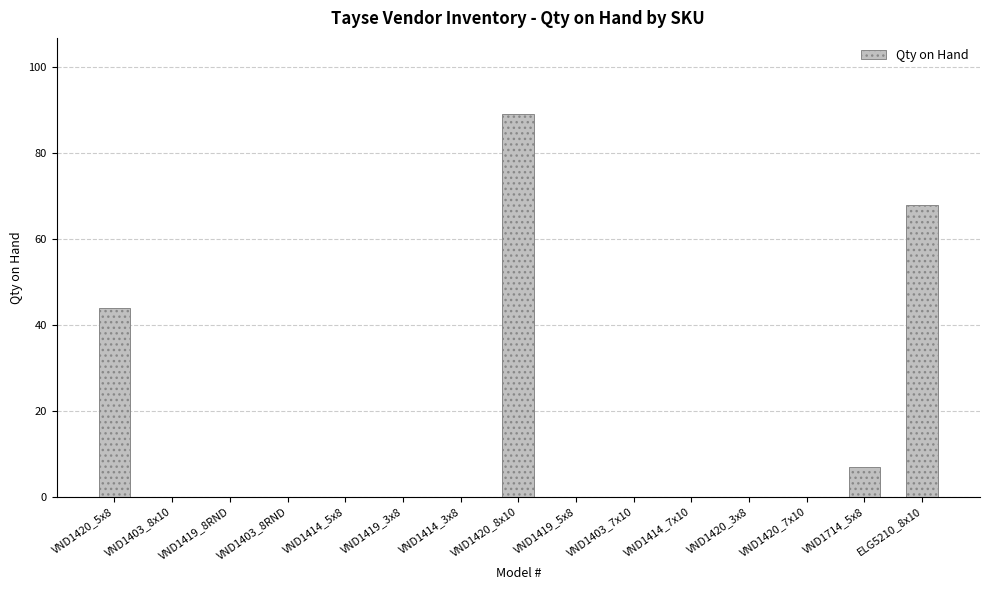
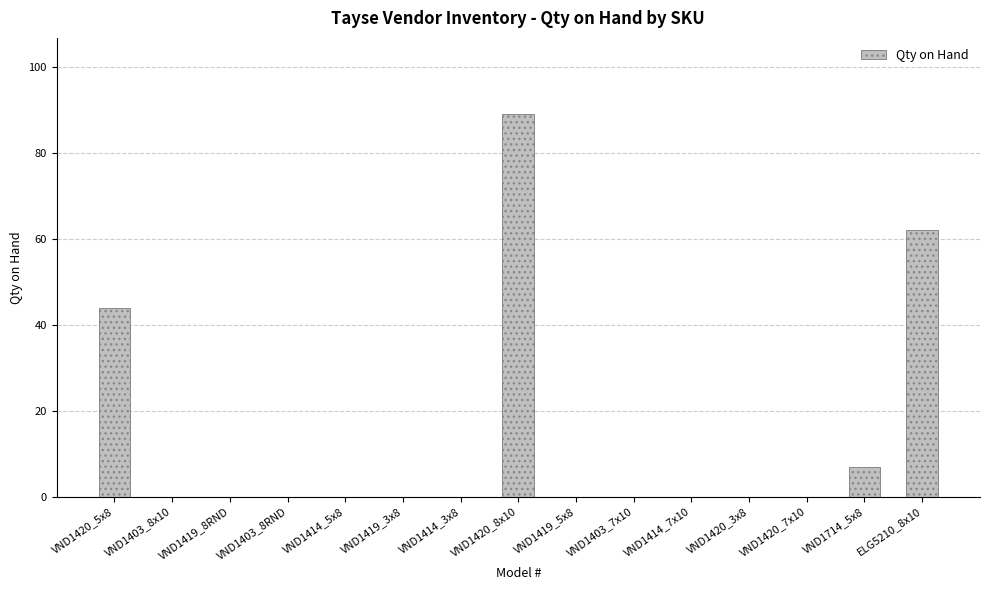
  {
    "VND1420_5x8": 44,
    "VND1403_8x10": 0,
    "VND1419_8RND": 0,
    "VND1403_8RND": 0,
    "VND1414_5x8": 0,
    "VND1419_3x8": 0,
    "VND1414_3x8": 0,
    "VND1420_8x10": 89,
    "VND1419_5x8": 0,
    "VND1403_7x10": 0,
    "VND1414_7x10": 0,
    "VND1420_3x8": 0,
    "VND1420_7x10": 0,
    "VND1714_5x8": 7,
-   "ELG5210_8x10": 68
+   "ELG5210_8x10": 62
  }
